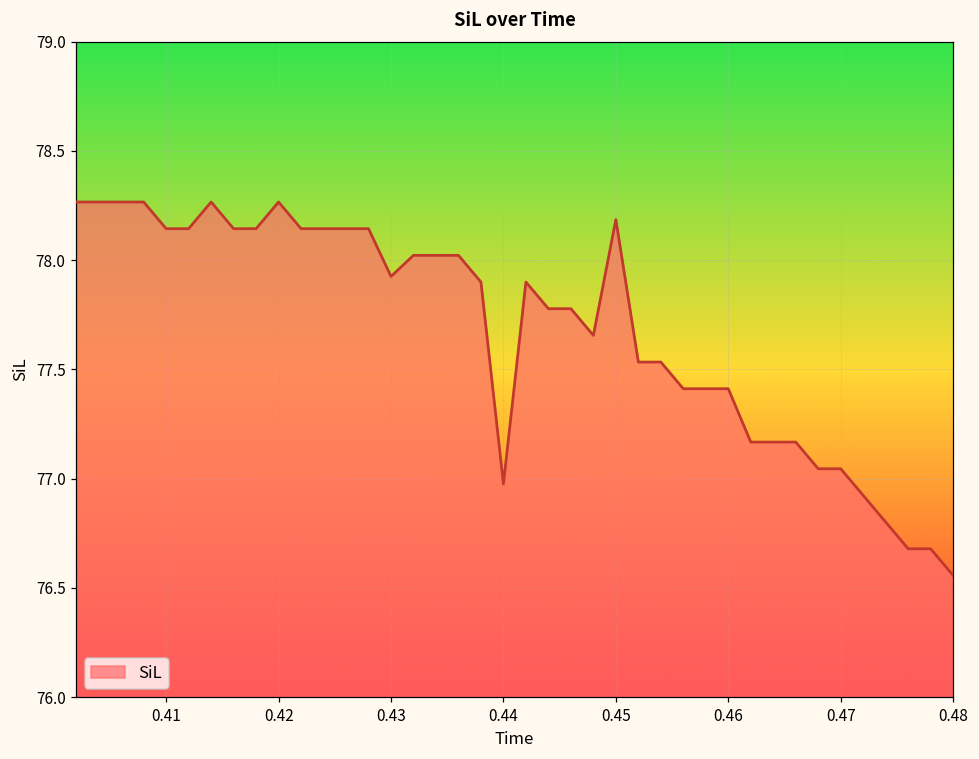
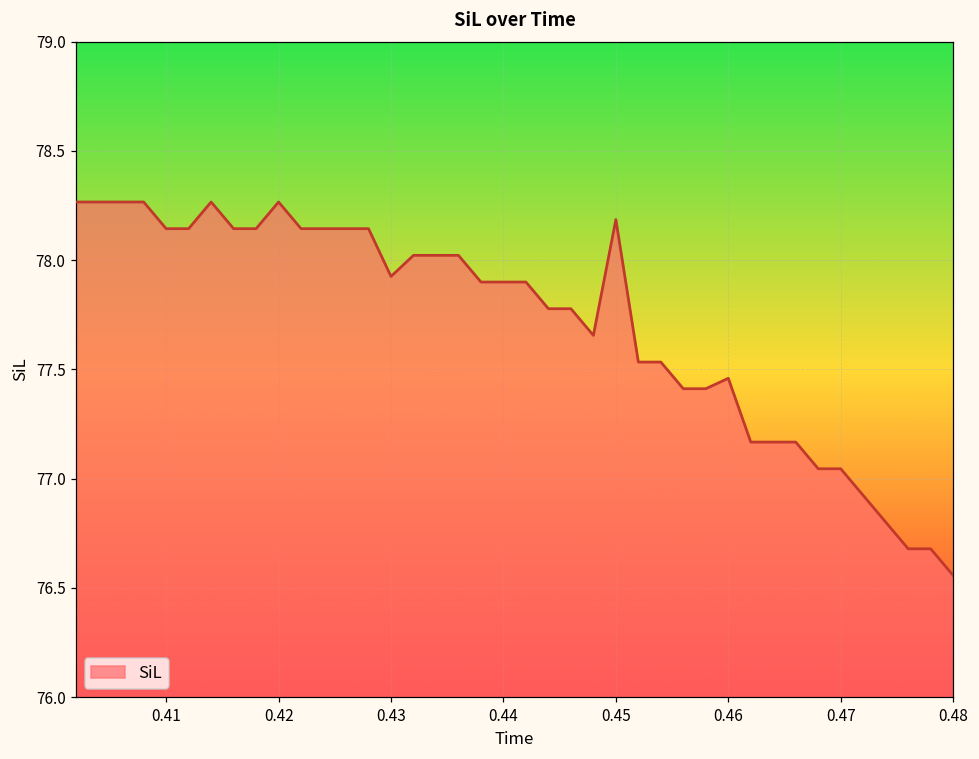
  {
    "0.41": 78.14,
    "0.42": 78.27,
    "0.43": 77.93,
-   "0.44": 76.98,
+   "0.44": 77.90,
    "0.45": 78.19,
-   "0.46": 77.41,
+   "0.46": 77.46,
    "0.47": 77.05,
    "0.48": 76.56
  }
